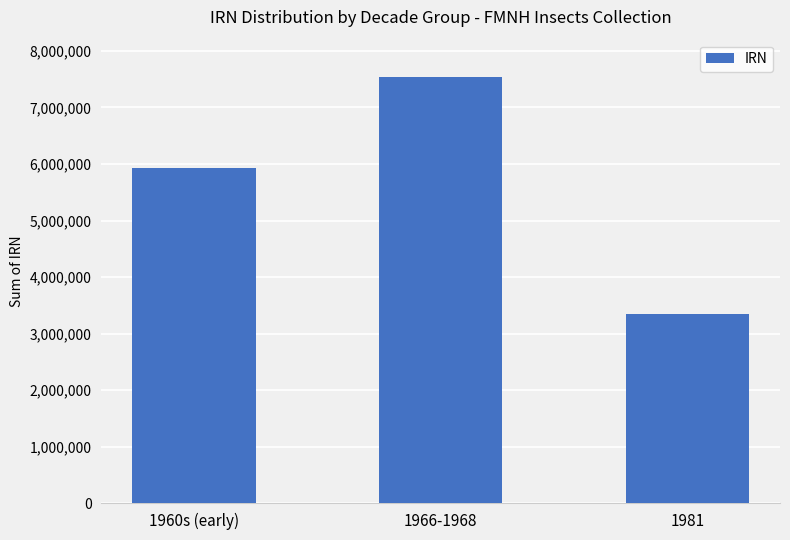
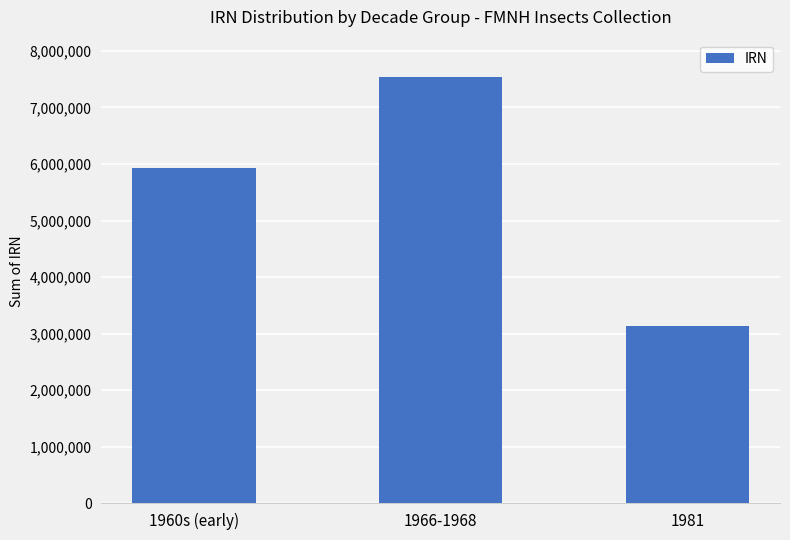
  {
    "1960s (early)": "5,900,000",
    "1966-1968": "7,500,000",
-   "1981": "3,400,000"
+   "1981": "3,100,000"
  }
